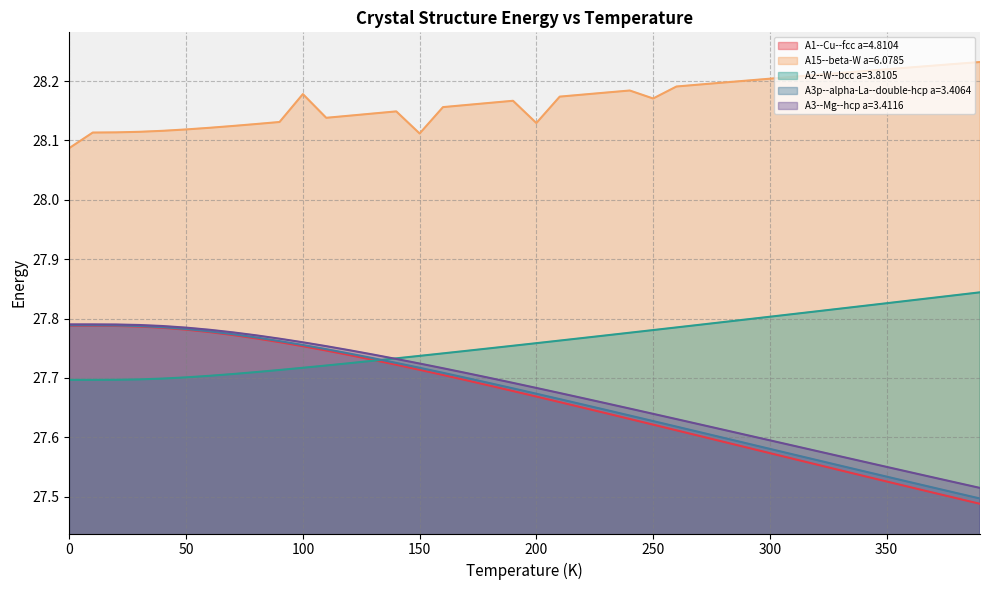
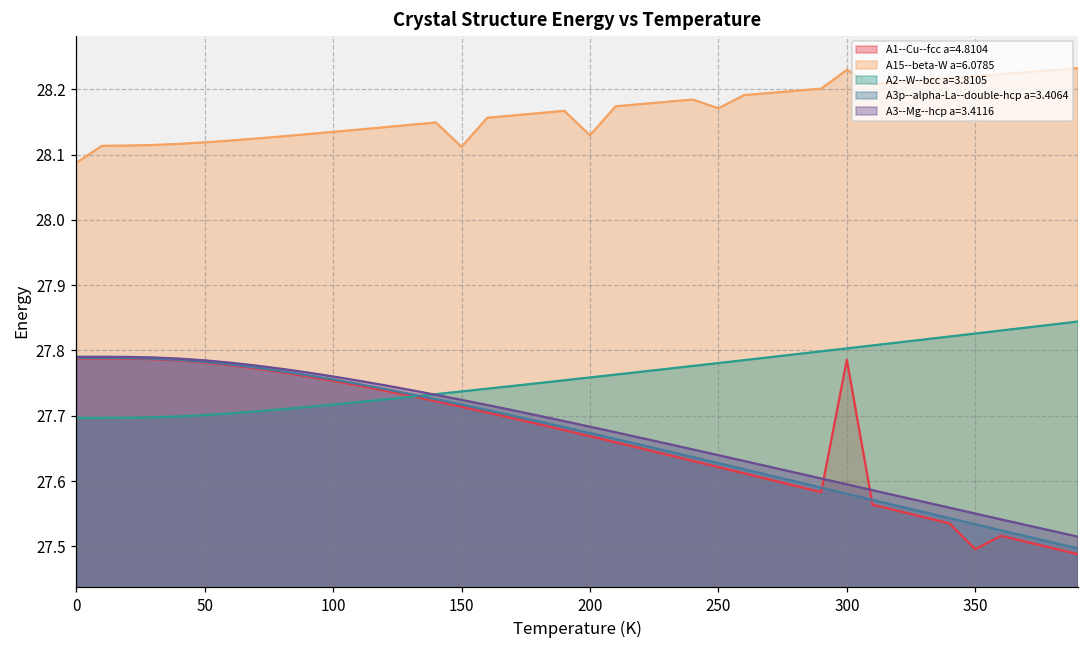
  {
    "A1--Cu--fcc a=4.8104": {
      "200": 27.67,
      "250": 27.62,
-     "300": 27.57,
-     "350": 27.53
+     "300": 27.79,
+     "350": 27.50
    },
    "A15--beta-W a=6.0785": {
      "0": 28.09,
      "50": 28.12,
-     "100": 28.18,
+     "100": 28.13,
      "150": 28.11,
      "200": 28.13,
      "250": 28.17,
-     "300": 28.20
+     "300": 28.23
    }
  }
